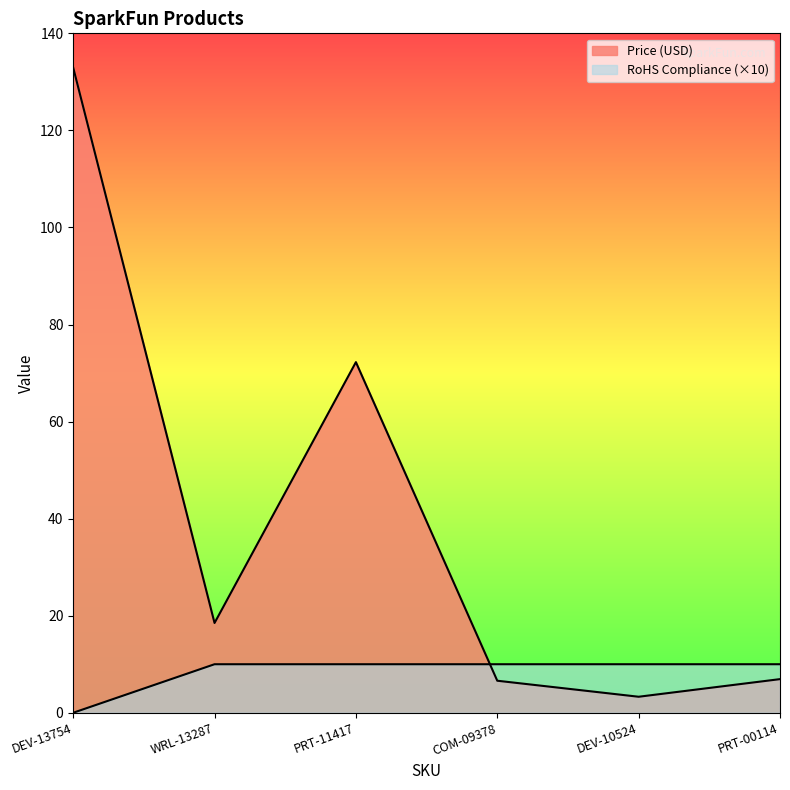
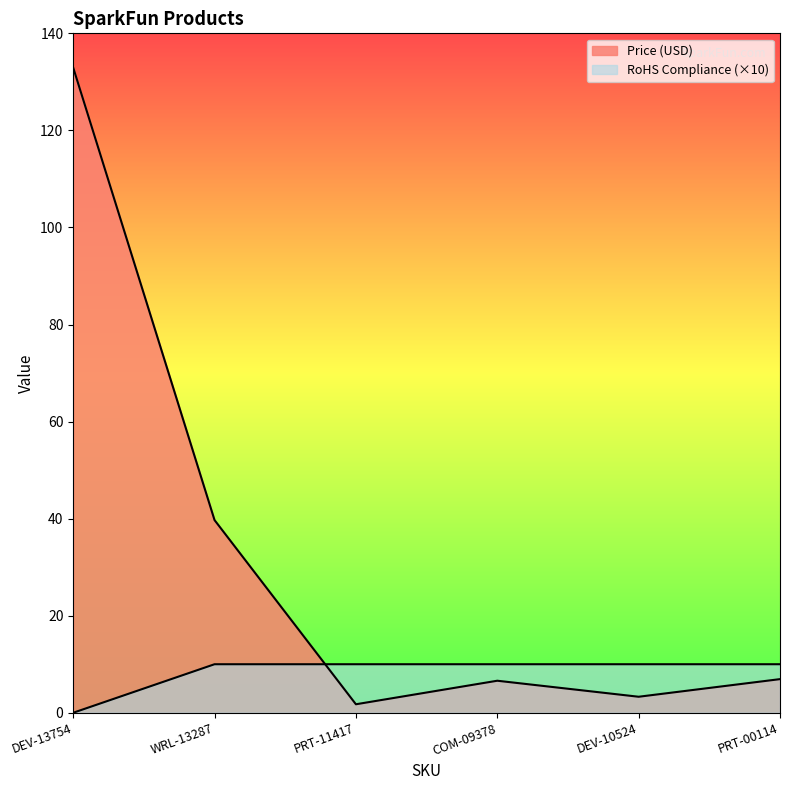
  {
    "Price (USD)": {
      "DEV-13754": 133,
-     "WRL-13287": 19,
-     "PRT-11417": 72,
+     "WRL-13287": 40,
+     "PRT-11417": 2,
      "COM-09378": 7,
      "DEV-10524": 3,
      "PRT-00114": 7
    },
    "RoHS Compliance (×10)": {
      "DEV-13754": 0,
      "WRL-13287": 10,
      "PRT-11417": 10,
      "COM-09378": 10,
      "DEV-10524": 10,
      "PRT-00114": 10
    }
  }
